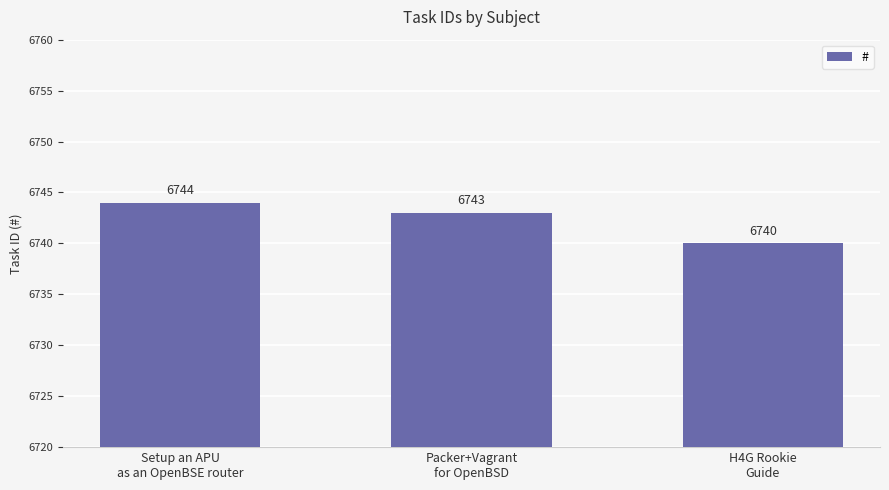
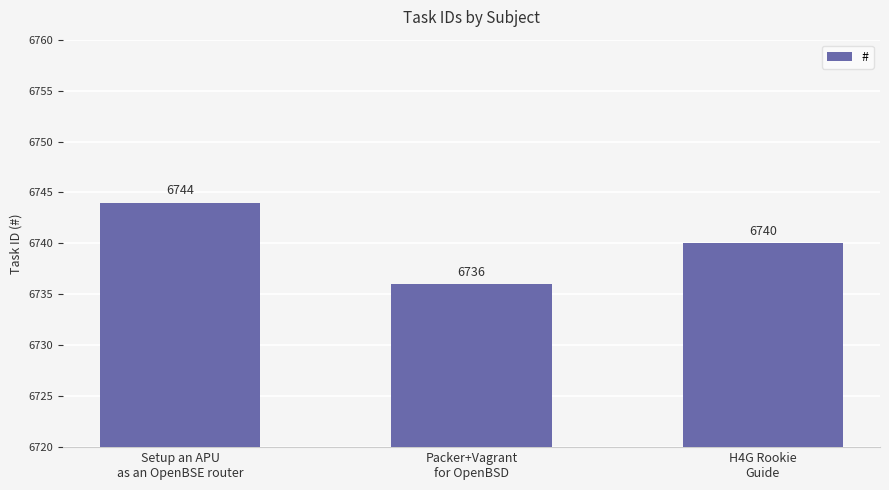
  {
    "Setup an APU as an OpenBSE router": 6744,
-   "Packer+Vagrant for OpenBSD": 6743,
+   "Packer+Vagrant for OpenBSD": 6736,
    "H4G Rookie Guide": 6740
  }
